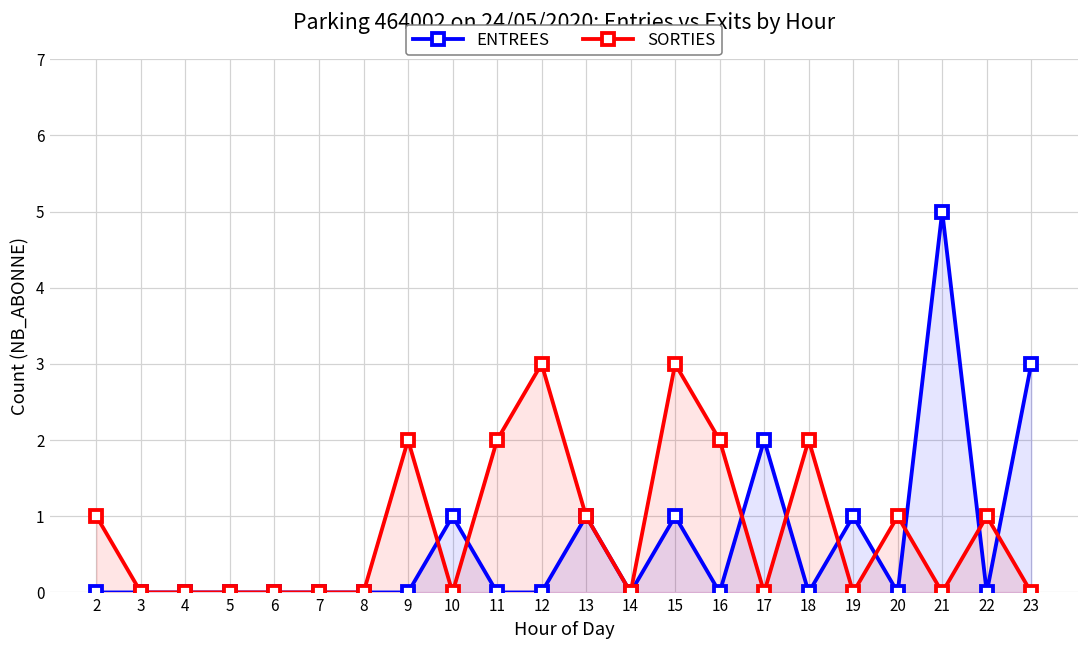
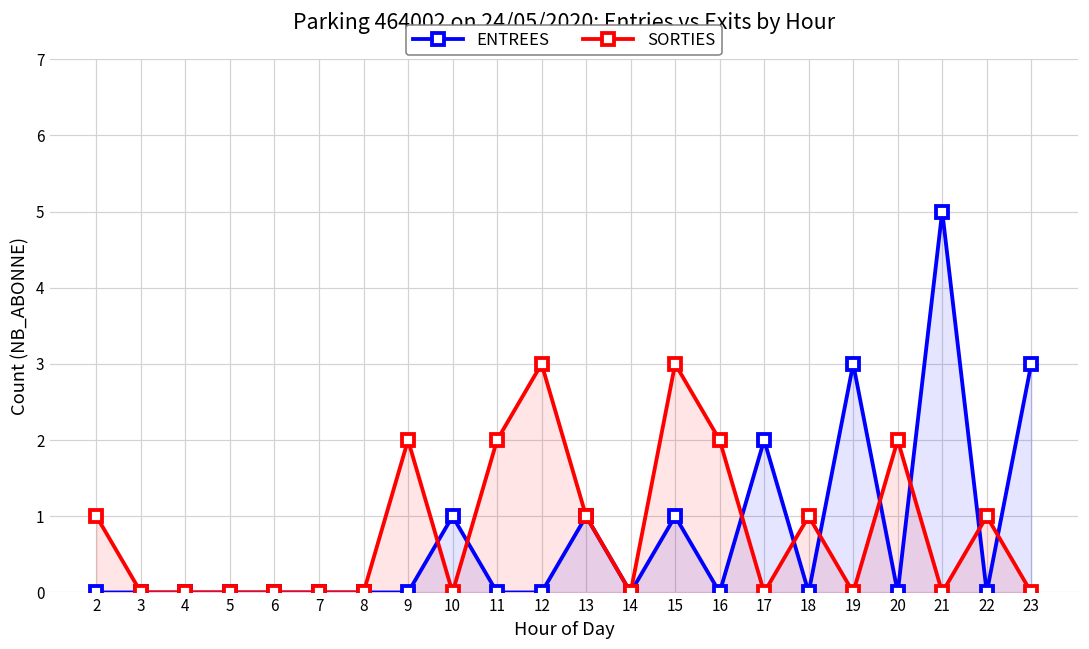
  {
    "ENTREES": {
      "2": 0,
      "9": 0,
      "10": 1,
      "11": 0,
      "12": 0,
      "15": 1,
      "16": 0,
      "17": 2,
      "18": 0,
-     "19": 1,
+     "19": 3,
      "20": 0,
      "21": 5,
      "22": 0,
      "23": 3
    },
    "SORTIES": {
      "2": 1,
      "9": 2,
      "10": 0,
      "11": 2,
      "12": 3,
      "15": 3,
      "16": 2,
      "17": 0,
-     "18": 2,
+     "18": 1,
      "19": 0,
-     "20": 1,
+     "20": 2,
      "21": 0,
      "22": 1,
      "23": 0
    }
  }
